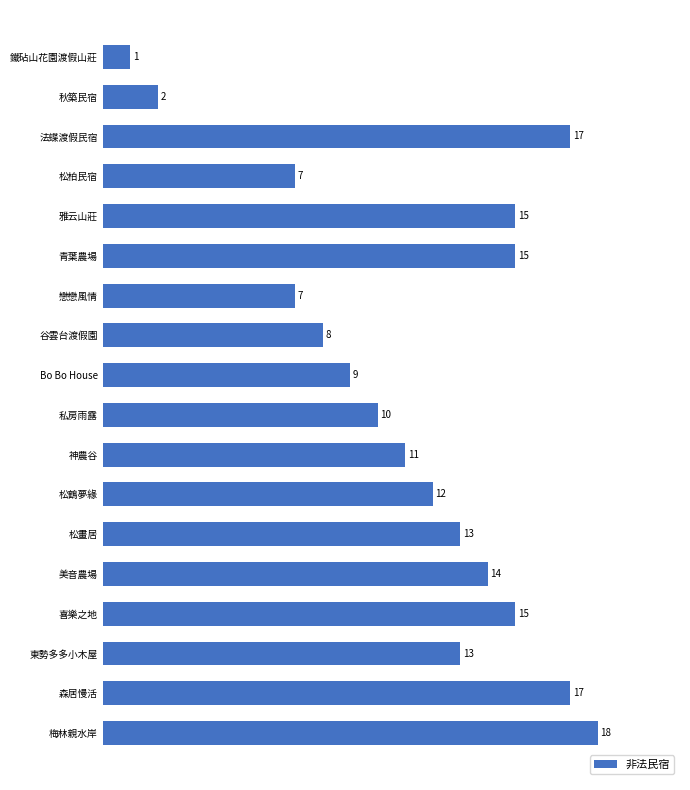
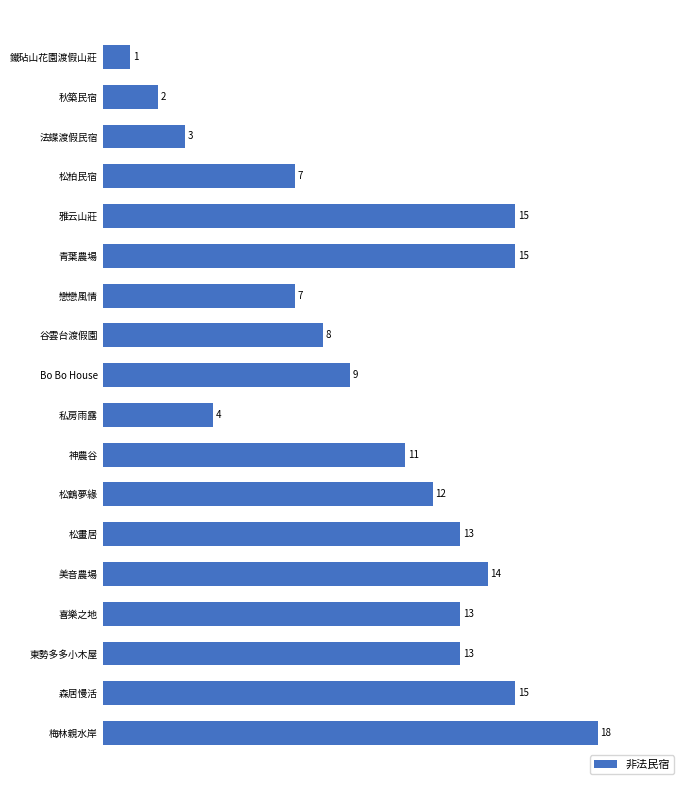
  {
    "鐵砧山花園渡假山莊": 1,
    "秋築民宿": 2,
-   "法蝶渡假民宿": 17,
+   "法蝶渡假民宿": 3,
    "松柏民宿": 7,
    "雅云山莊": 15,
    "青葉農場": 15,
    "戀戀風情": 7,
    "谷雲台渡假園": 8,
    "Bo Bo House": 9,
-   "私房雨露": 10,
+   "私房雨露": 4,
    "神農谷": 11,
    "松鶴夢緣": 12,
    "松畫居": 13,
    "美音農場": 14,
-   "喜樂之地": 15,
+   "喜樂之地": 13,
    "東勢多多小木屋": 13,
-   "森居慢活": 17,
+   "森居慢活": 15,
    "梅林親水岸": 18
  }
